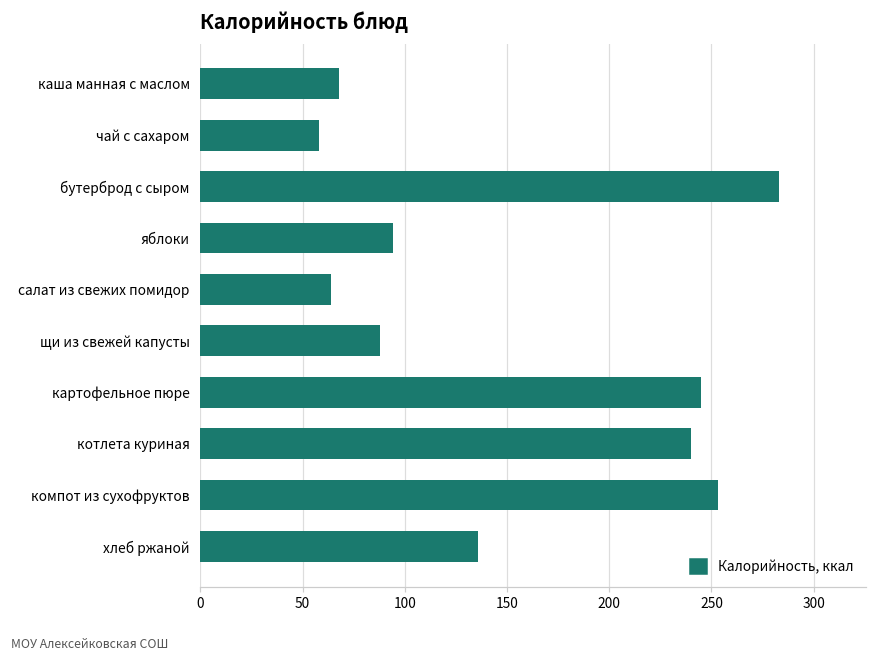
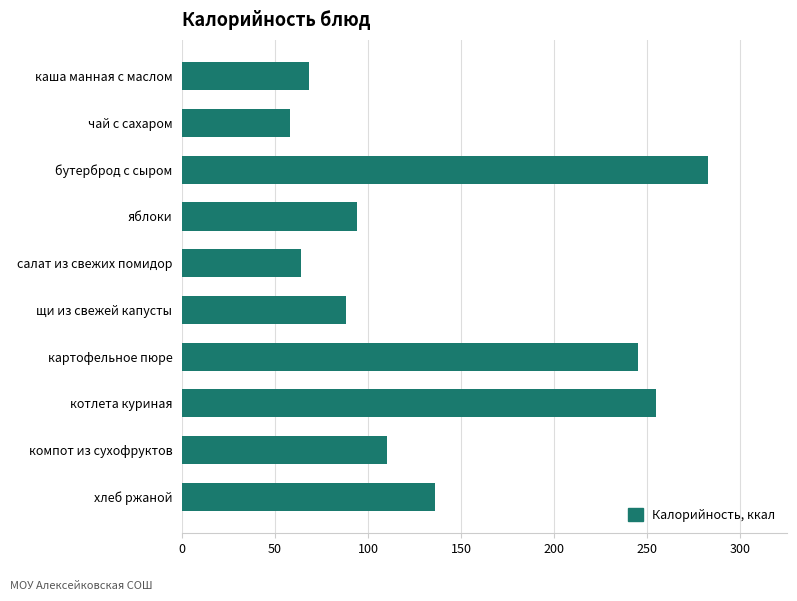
  {
    "каша манная с маслом": 68,
    "чай с сахаром": 58,
    "бутерброд с сыром": 283,
    "яблоки": 94,
    "салат из свежих помидор": 64,
    "щи из свежей капусты": 88,
    "картофельное пюре": 245,
-   "котлета куриная": 240,
-   "компот из сухофруктов": 253,
+   "котлета куриная": 255,
+   "компот из сухофруктов": 110,
    "хлеб ржаной": 136
  }
